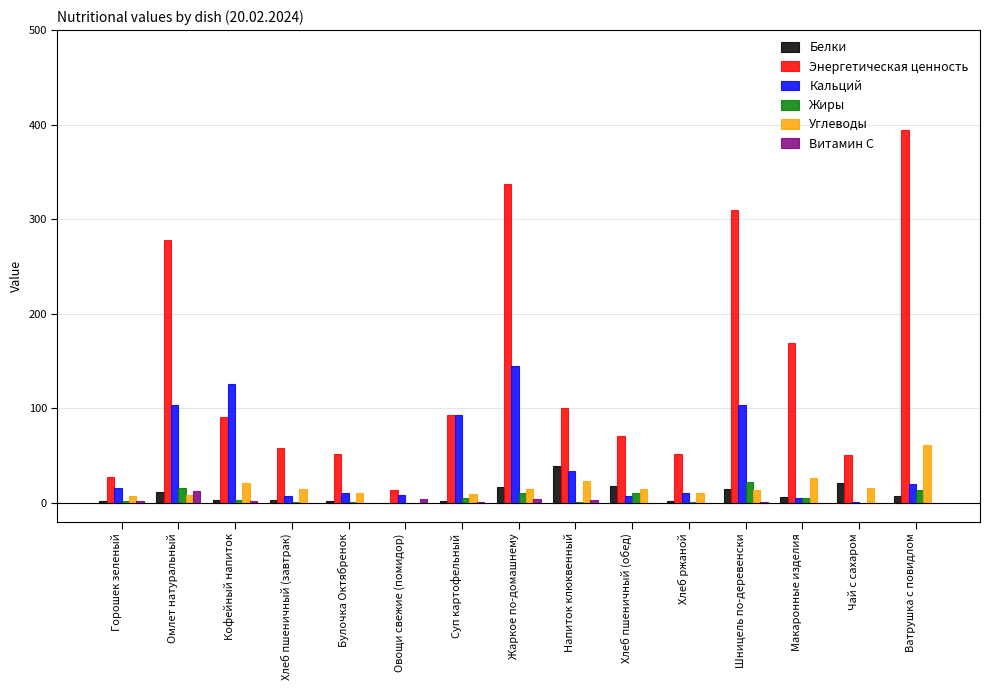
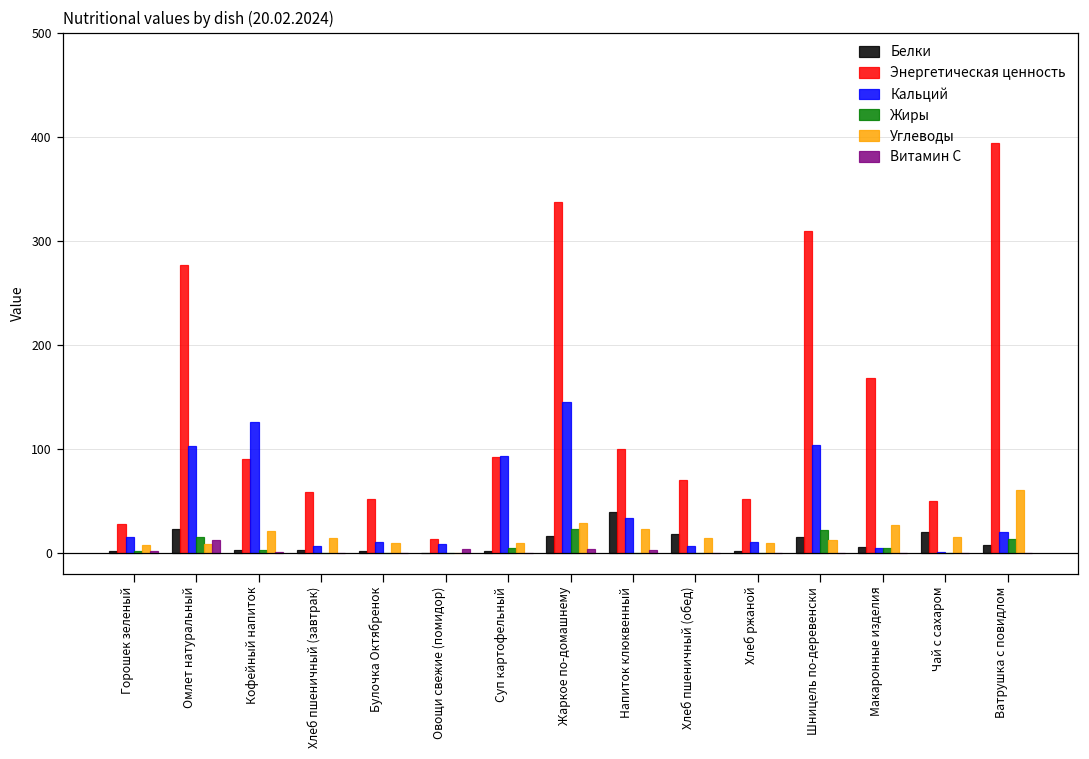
  {
    "Белки": {
-     "Омлет натуральный": 10,
+     "Омлет натуральный": 20,
      "Кофейный напиток": 0,
      "Овощи свежие (помидор)": 0,
      "Жаркое по-домашнему": 20,
      "Напиток клюквенный": 40,
      "Хлеб пшеничный (обед)": 20,
      "Шницель по-деревенски": 10,
      "Макаронные изделия": 10,
      "Чай с сахаром": 20,
      "Ватрушка с повидлом": 10
    },
    "Энергетическая ценность": {
      "Горошек зеленый": 30,
      "Омлет натуральный": 280,
      "Кофейный напиток": 90,
      "Хлеб пшеничный (завтрак)": 60,
      "Булочка Октябренок": 50,
      "Овощи свежие (помидор)": 10,
      "Суп картофельный": 90,
      "Жаркое по-домашнему": 340,
      "Напиток клюквенный": 100,
      "Хлеб пшеничный (обед)": 70,
      "Хлеб ржаной": 50,
      "Шницель по-деревенски": 310,
      "Макаронные изделия": 170,
      "Чай с сахаром": 50,
      "Ватрушка с повидлом": 390
    },
    "Кальций": {
      "Горошек зеленый": 20,
      "Омлет натуральный": 100,
      "Кофейный напиток": 130,
      "Хлеб пшеничный (завтрак)": 10,
      "Булочка Октябренок": 10,
      "Овощи свежие (помидор)": 10,
      "Суп картофельный": 90,
      "Жаркое по-домашнему": 140,
      "Напиток клюквенный": 30,
      "Хлеб пшеничный (обед)": 10,
      "Хлеб ржаной": 10,
      "Шницель по-деревенски": 100,
      "Макаронные изделия": 0,
      "Ватрушка с повидлом": 20
    },
    "Жиры": {
      "Омлет натуральный": 20,
      "Кофейный напиток": 0,
      "Овощи свежие (помидор)": 0,
      "Суп картофельный": 0,
-     "Жаркое по-домашнему": 10,
-     "Хлеб пшеничный (обед)": 10,
+     "Жаркое по-домашнему": 20,
+     "Хлеб пшеничный (обед)": 0,
      "Шницель по-деревенски": 20,
      "Макаронные изделия": 0,
      "Ватрушка с повидлом": 10
    },
    "Углеводы": {
      "Горошек зеленый": 10,
      "Омлет натуральный": 10,
      "Кофейный напиток": 20,
      "Хлеб пшеничный (завтрак)": 10,
      "Булочка Октябренок": 10,
      "Овощи свежие (помидор)": 0,
      "Суп картофельный": 10,
-     "Жаркое по-домашнему": 10,
+     "Жаркое по-домашнему": 30,
      "Напиток клюквенный": 20,
      "Хлеб пшеничный (обед)": 10,
      "Хлеб ржаной": 10,
      "Шницель по-деревенски": 10,
      "Макаронные изделия": 30,
      "Чай с сахаром": 20,
      "Ватрушка с повидлом": 60
    },
    "Витамин С": {
      "Омлет натуральный": 10,
      "Хлеб пшеничный (завтрак)": 0,
      "Булочка Октябренок": 0,
      "Овощи свежие (помидор)": 0,
      "Жаркое по-домашнему": 0,
      "Напиток клюквенный": 0,
      "Хлеб пшеничный (обед)": 0,
      "Хлеб ржаной": 0,
      "Макаронные изделия": 0,
      "Ватрушка с повидлом": 0
    }
  }
